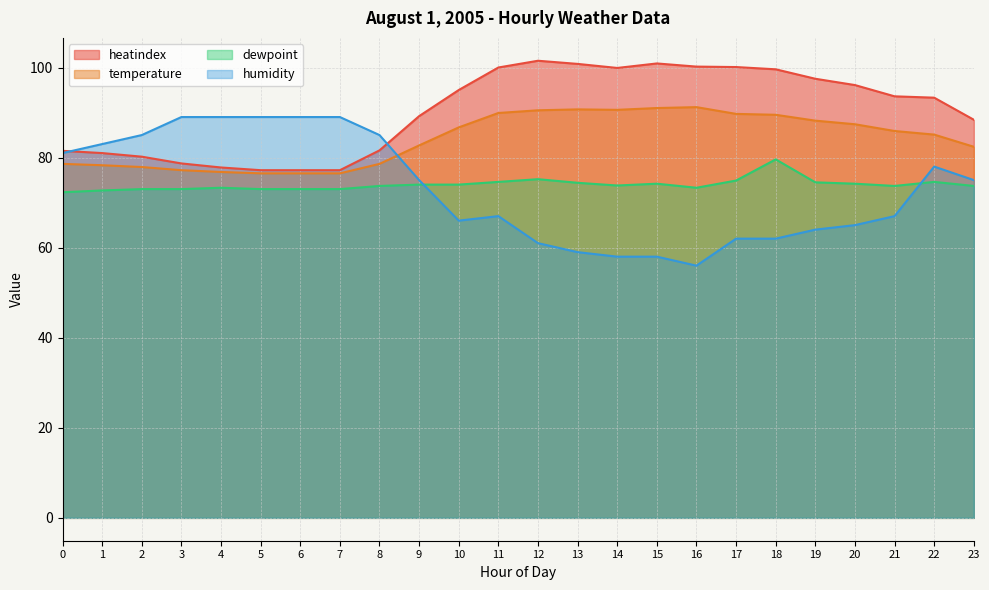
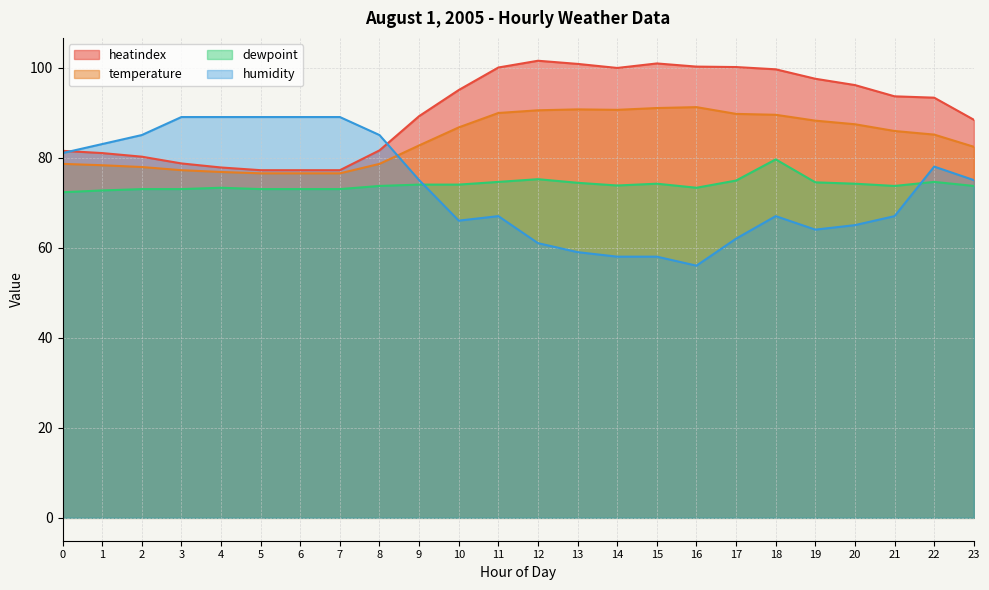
  {
    "dewpoint": {
      "0": 72,
      "1": 73,
      "2": 73,
      "3": 73,
      "4": 73,
      "5": 73,
      "6": 73,
      "7": 73,
      "8": 74,
      "9": 74,
      "10": 74,
      "11": 75,
      "12": 75,
      "13": 74,
      "14": 74,
      "15": 74,
      "16": 73,
      "17": 75,
      "18": 80,
      "19": 75,
      "20": 74,
      "21": 74,
      "22": 75,
      "23": 74
    },
    "humidity": {
      "1": 83,
      "2": 85,
      "3": 89,
      "4": 89,
      "5": 89,
      "6": 89,
      "7": 89,
      "8": 85,
      "9": 75,
      "10": 66,
      "11": 67,
      "12": 61,
      "13": 59,
      "14": 58,
      "15": 58,
      "16": 56,
      "17": 62,
-     "18": 62,
+     "18": 67,
      "19": 64,
      "20": 65,
      "21": 67,
      "22": 78,
      "23": 75
    }
  }
